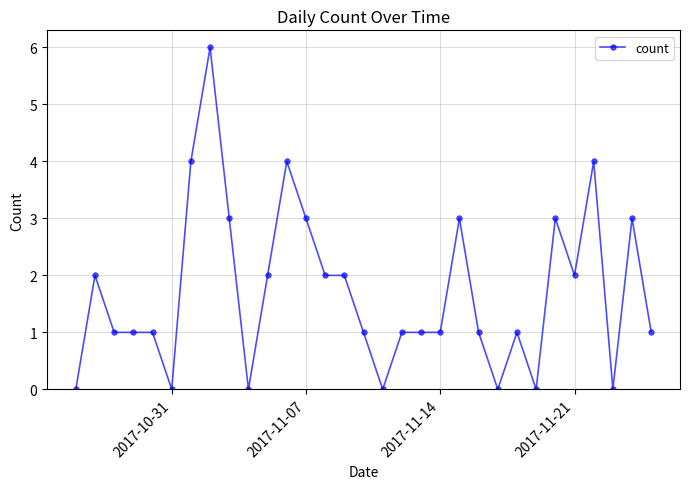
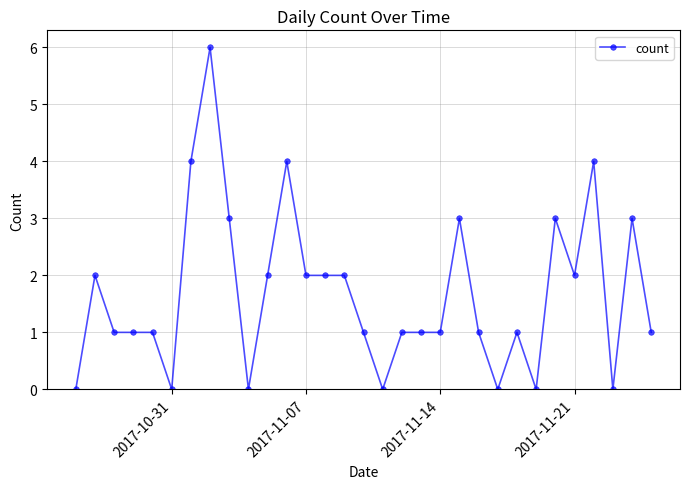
  {
    "2017-10-31": 0,
-   "2017-11-07": 3,
+   "2017-11-07": 2,
    "2017-11-14": 1,
    "2017-11-21": 2
  }
